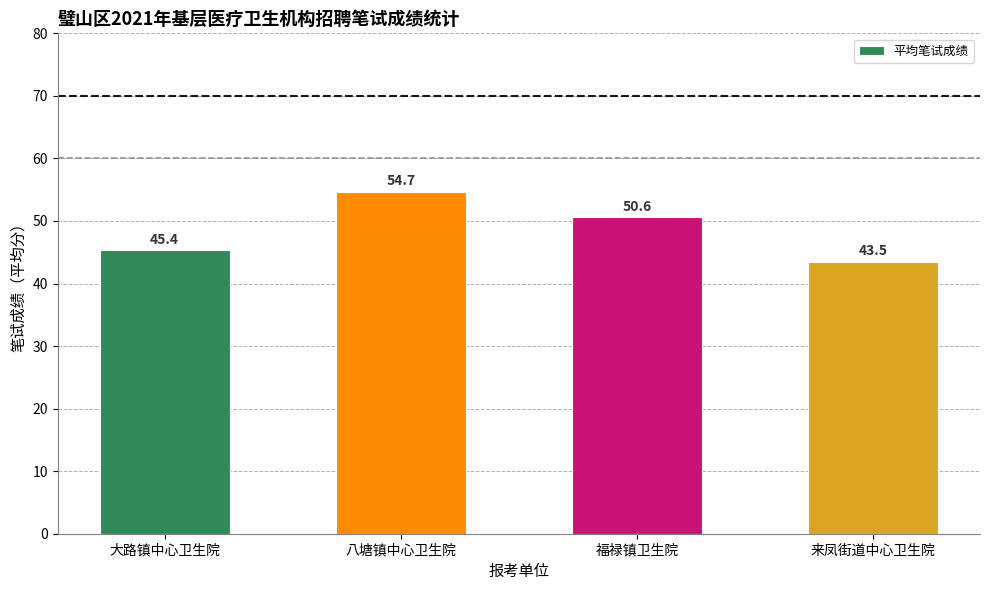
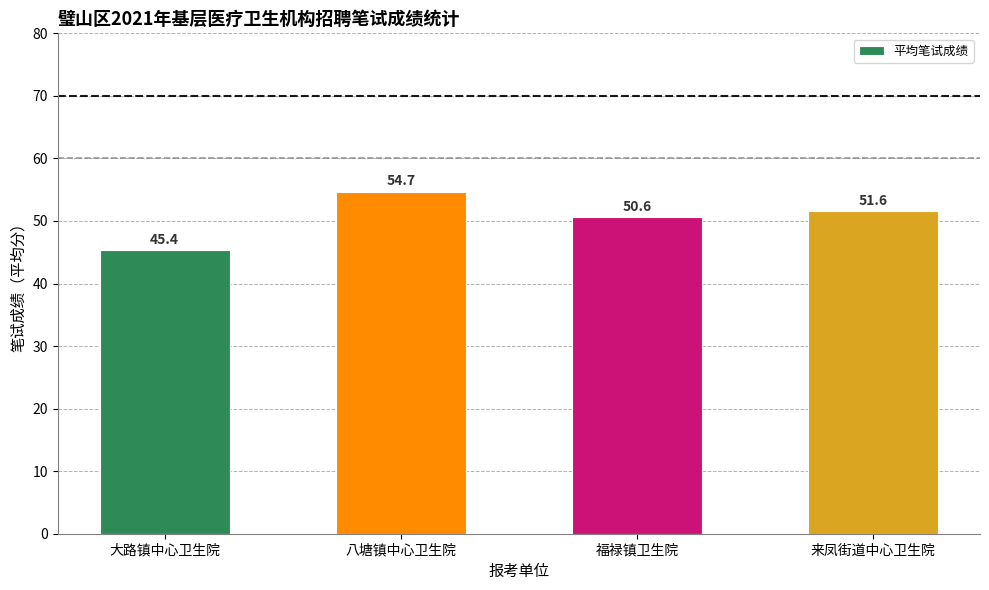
  {
    "大路镇中心卫生院": 45.4,
    "八塘镇中心卫生院": 54.7,
    "福禄镇卫生院": 50.6,
-   "来凤街道中心卫生院": 43.5
+   "来凤街道中心卫生院": 51.6
  }
